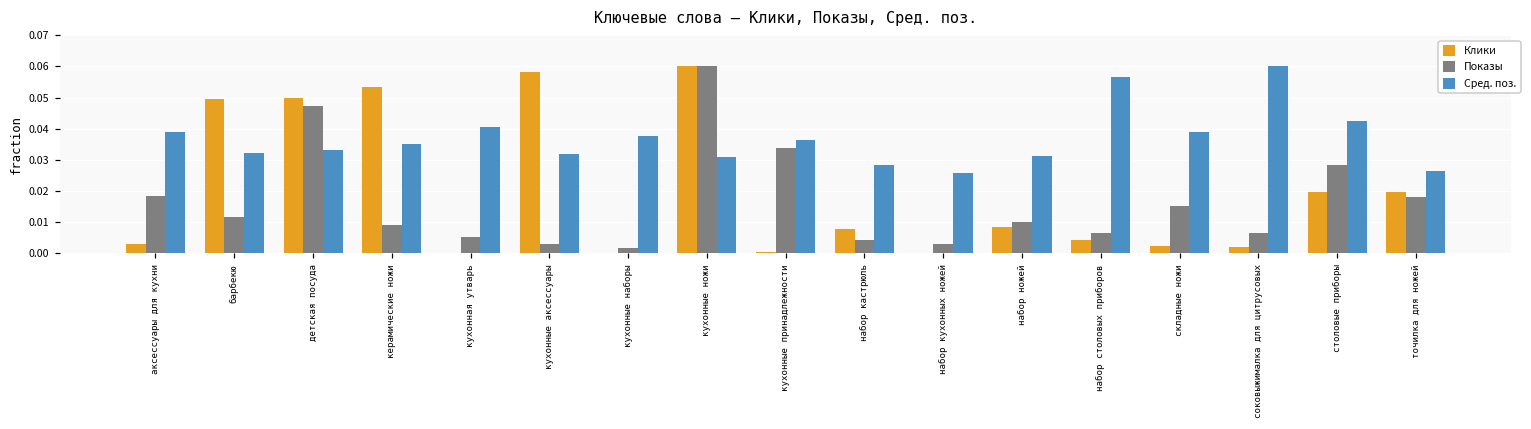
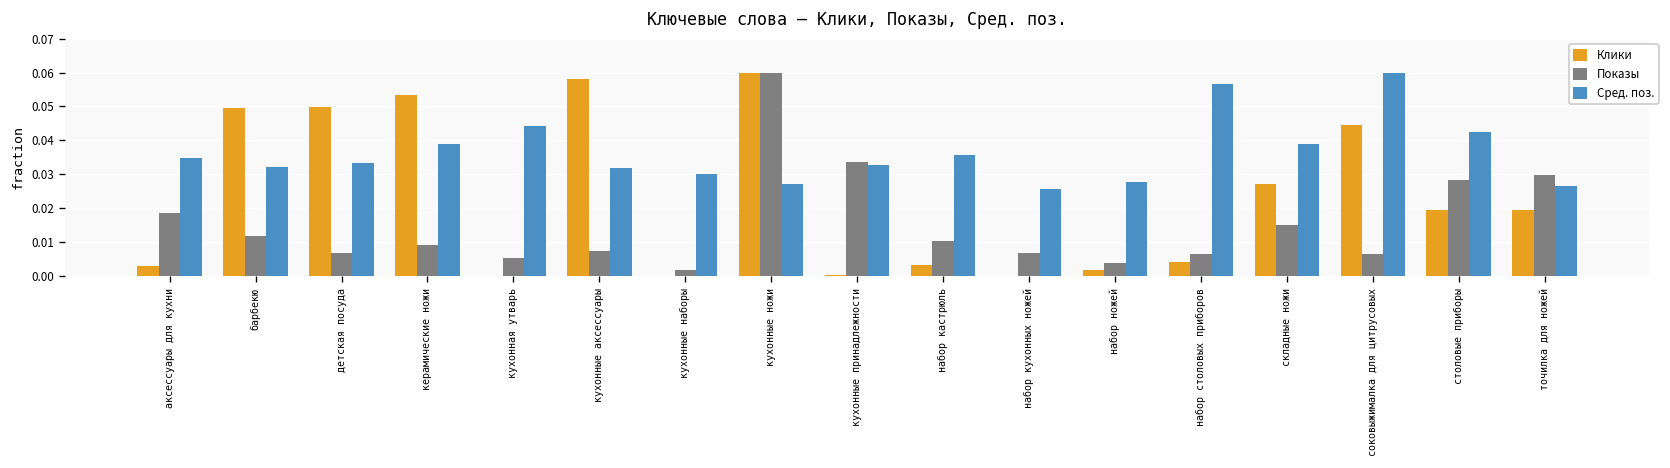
  {
    "Клики": {
      "аксессуары для кухни": 0.003,
      "барбекю": 0.050,
      "детская посуда": 0.050,
      "керамические ножи": 0.053,
      "кухонные аксессуары": 0.058,
      "кухонные ножи": 0.060,
-     "набор кастрюль": 0.008,
-     "набор ножей": 0.008,
+     "набор кастрюль": 0.003,
+     "набор ножей": 0.002,
      "набор столовых приборов": 0.004,
-     "складные ножи": 0.002,
-     "соковыжималка для цитрусовых": 0.002,
+     "складные ножи": 0.027,
+     "соковыжималка для цитрусовых": 0.045,
      "столовые приборы": 0.020,
      "точилка для ножей": 0.020
    },
    "Показы": {
      "аксессуары для кухни": 0.019,
      "барбекю": 0.012,
-     "детская посуда": 0.047,
+     "детская посуда": 0.007,
      "керамические ножи": 0.009,
      "кухонная утварь": 0.005,
-     "кухонные аксессуары": 0.003,
+     "кухонные аксессуары": 0.007,
      "кухонные наборы": 0.002,
      "кухонные ножи": 0.060,
      "кухонные принадлежности": 0.034,
-     "набор кастрюль": 0.004,
-     "набор кухонных ножей": 0.003,
-     "набор ножей": 0.010,
+     "набор кастрюль": 0.010,
+     "набор кухонных ножей": 0.007,
+     "набор ножей": 0.004,
      "набор столовых приборов": 0.007,
      "складные ножи": 0.015,
      "соковыжималка для цитрусовых": 0.007,
      "столовые приборы": 0.028,
-     "точилка для ножей": 0.018
+     "точилка для ножей": 0.030
    },
    "Сред. поз.": {
-     "аксессуары для кухни": 0.039,
+     "аксессуары для кухни": 0.035,
      "барбекю": 0.032,
      "детская посуда": 0.033,
-     "керамические ножи": 0.035,
-     "кухонная утварь": 0.041,
+     "керамические ножи": 0.039,
+     "кухонная утварь": 0.044,
      "кухонные аксессуары": 0.032,
-     "кухонные наборы": 0.038,
-     "кухонные ножи": 0.031,
-     "кухонные принадлежности": 0.036,
-     "набор кастрюль": 0.028,
+     "кухонные наборы": 0.030,
+     "кухонные ножи": 0.027,
+     "кухонные принадлежности": 0.033,
+     "набор кастрюль": 0.036,
      "набор кухонных ножей": 0.026,
-     "набор ножей": 0.031,
+     "набор ножей": 0.028,
      "набор столовых приборов": 0.057,
      "складные ножи": 0.039,
      "соковыжималка для цитрусовых": 0.060,
      "столовые приборы": 0.043,
      "точилка для ножей": 0.026
    }
  }
